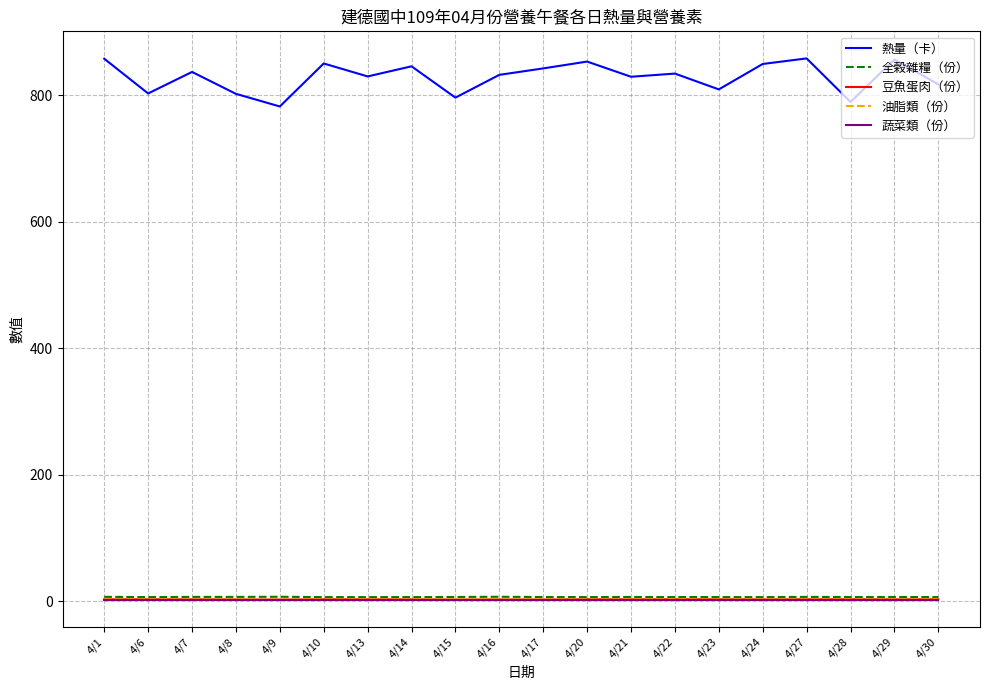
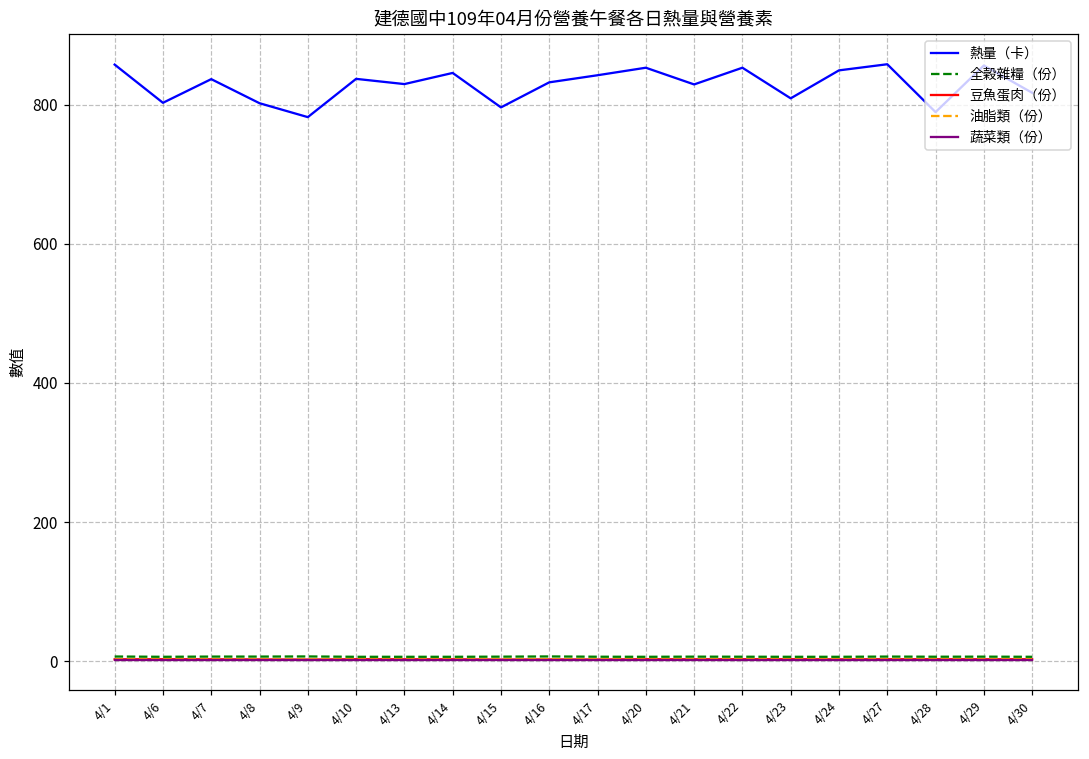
  {
    "熱量（卡）": {
      "4/1": 860,
      "4/6": 800,
      "4/7": 840,
      "4/8": 800,
      "4/9": 780,
-     "4/10": 850,
+     "4/10": 840,
      "4/13": 830,
      "4/14": 850,
      "4/15": 800,
      "4/16": 830,
      "4/17": 840,
      "4/20": 850,
      "4/21": 830,
-     "4/22": 830,
+     "4/22": 850,
      "4/23": 810,
      "4/24": 850,
      "4/27": 860
    },
    "全榖雜糧（份）": {
      "4/1": 10,
      "4/8": 10,
      "4/9": 10,
      "4/16": 10
    }
  }
